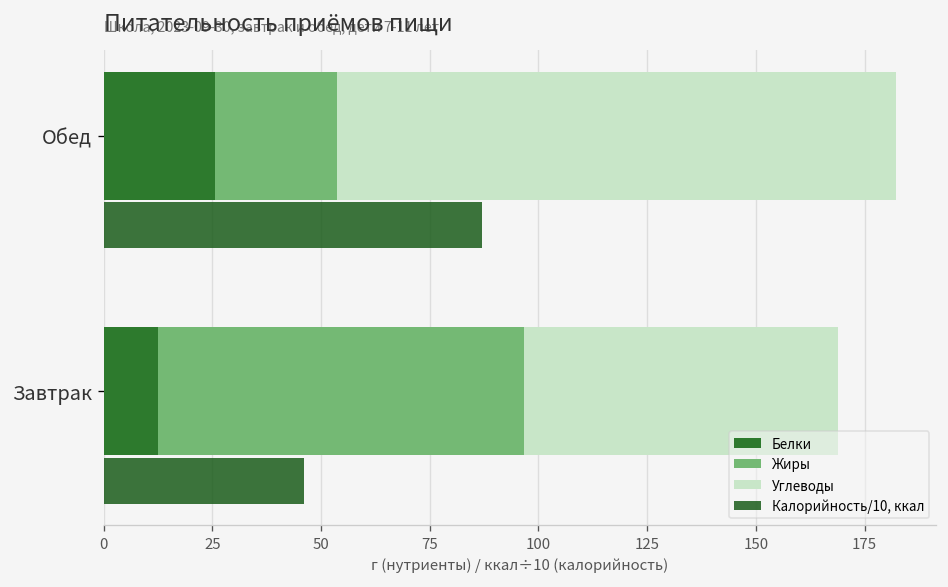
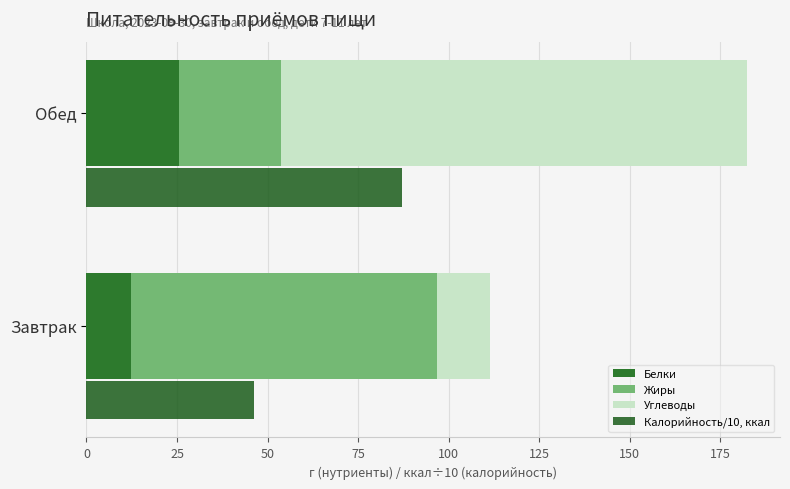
  {
    "Жиры": {
      "Обед": 28,
      "Завтрак": 84
    },
    "Углеводы": {
      "Обед": 129,
-     "Завтрак": 72
+     "Завтрак": 15
    }
  }
